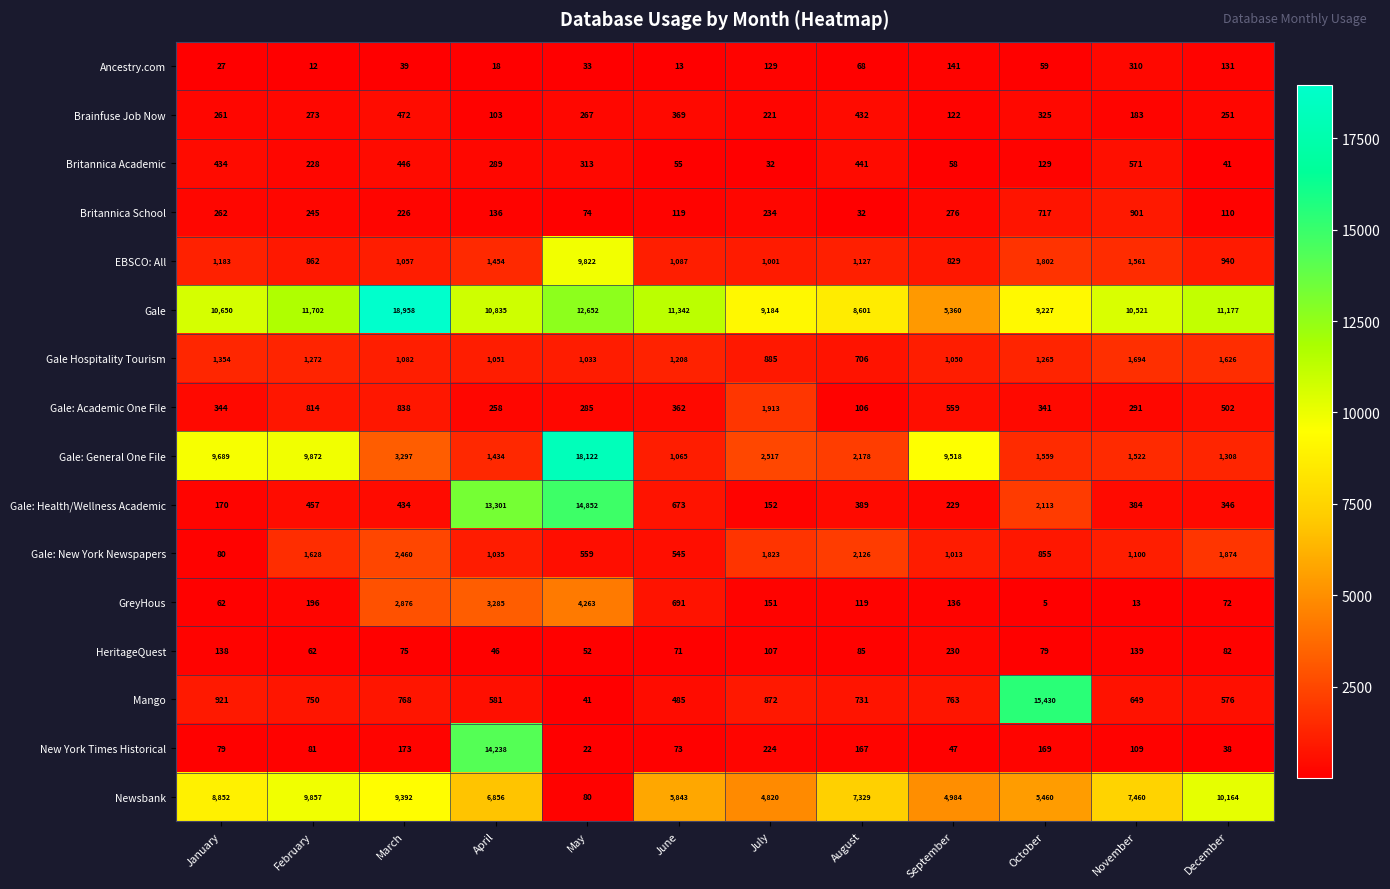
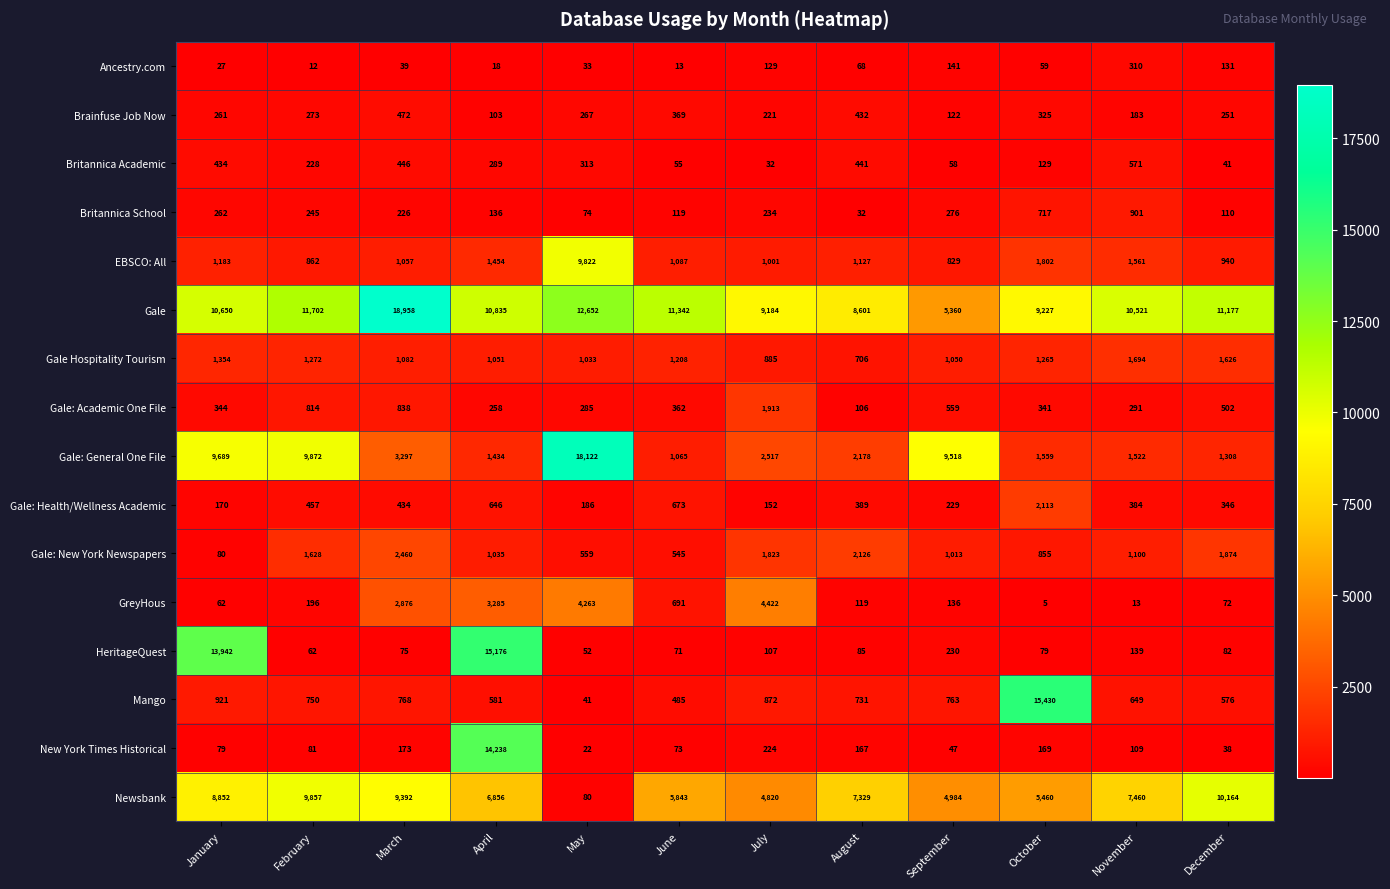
  {
    "Ancestry.com": {
      "January": "27",
      "February": "12",
      "March": "39",
      "April": "18",
      "May": "33",
      "June": "13",
      "July": "129",
      "August": "68",
      "September": "141",
      "October": "59",
      "November": "310",
      "December": "131"
    },
    "Brainfuse Job Now": {
      "January": "261",
      "February": "273",
      "March": "472",
      "April": "103",
      "May": "267",
      "June": "369",
      "July": "221",
      "August": "432",
      "September": "122",
      "October": "325",
      "November": "183",
      "December": "251"
    },
    "Britannica Academic": {
      "January": "434",
      "February": "228",
      "March": "446",
      "April": "289",
      "May": "313",
      "June": "55",
      "July": "32",
      "August": "441",
      "September": "58",
      "October": "129",
      "November": "571",
      "December": "41"
    },
    "Britannica School": {
      "January": "262",
      "February": "245",
      "March": "226",
      "April": "136",
      "May": "74",
      "June": "119",
      "July": "234",
      "August": "32",
      "September": "276",
      "October": "717",
      "November": "901",
      "December": "110"
    },
    "EBSCO: All": {
      "January": "1,183",
      "February": "862",
      "March": "1,057",
      "April": "1,454",
      "May": "9,822",
      "June": "1,087",
      "July": "1,001",
      "August": "1,127",
      "September": "829",
      "October": "1,802",
      "November": "1,561",
      "December": "940"
    },
    "Gale": {
      "January": "10,650",
      "February": "11,702",
      "March": "18,958",
      "April": "10,835",
      "May": "12,652",
      "June": "11,342",
      "July": "9,184",
      "August": "8,601",
      "September": "5,360",
      "October": "9,227",
      "November": "10,521",
      "December": "11,177"
    },
    "Gale Hospitality Tourism": {
      "January": "1,354",
      "February": "1,272",
      "March": "1,082",
      "April": "1,051",
      "May": "1,033",
      "June": "1,208",
      "July": "885",
      "August": "706",
      "September": "1,050",
      "October": "1,265",
      "November": "1,694",
      "December": "1,626"
    },
    "Gale: Academic One File": {
      "January": "344",
      "February": "814",
      "March": "838",
      "April": "258",
      "May": "285",
      "June": "362",
      "July": "1,913",
      "August": "106",
      "September": "559",
      "October": "341",
      "November": "291",
      "December": "502"
    },
    "Gale: General One File": {
      "January": "9,689",
      "February": "9,872",
      "March": "3,297",
      "April": "1,434",
      "May": "18,122",
      "June": "1,065",
      "July": "2,517",
      "August": "2,178",
      "September": "9,518",
      "October": "1,559",
      "November": "1,522",
      "December": "1,308"
    },
    "Gale: Health/Wellness Academic": {
      "January": "170",
      "February": "457",
      "March": "434",
-     "April": "13,301",
-     "May": "14,852",
+     "April": "646",
+     "May": "186",
      "June": "673",
      "July": "152",
      "August": "389",
      "September": "229",
      "October": "2,113",
      "November": "384",
      "December": "346"
    },
    "Gale: New York Newspapers": {
      "January": "80",
      "February": "1,628",
      "March": "2,460",
      "April": "1,035",
      "May": "559",
      "June": "545",
      "July": "1,823",
      "August": "2,126",
      "September": "1,013",
      "October": "855",
      "November": "1,100",
      "December": "1,874"
    },
    "GreyHous": {
      "January": "62",
      "February": "196",
      "March": "2,876",
      "April": "3,285",
      "May": "4,263",
      "June": "691",
-     "July": "151",
+     "July": "4,422",
      "August": "119",
      "September": "136",
      "October": "5",
      "November": "13",
      "December": "72"
    },
    "HeritageQuest": {
-     "January": "138",
+     "January": "13,942",
      "February": "62",
      "March": "75",
-     "April": "46",
+     "April": "15,176",
      "May": "52",
      "June": "71",
      "July": "107",
      "August": "85",
      "September": "230",
      "October": "79",
      "November": "139",
      "December": "82"
    },
    "Mango": {
      "January": "921",
      "February": "750",
      "March": "768",
      "April": "581",
      "May": "41",
      "June": "485",
      "July": "872",
      "August": "731",
      "September": "763",
      "October": "15,430",
      "November": "649",
      "December": "576"
    },
    "New York Times Historical": {
      "January": "79",
      "February": "81",
      "March": "173",
      "April": "14,238",
      "May": "22",
      "June": "73",
      "July": "224",
      "August": "167",
      "September": "47",
      "October": "169",
      "November": "109",
      "December": "38"
    },
    "Newsbank": {
      "January": "8,852",
      "February": "9,857",
      "March": "9,392",
      "April": "6,856",
      "May": "80",
      "June": "5,843",
      "July": "4,820",
      "August": "7,329",
      "September": "4,984",
      "October": "5,460",
      "November": "7,460",
      "December": "10,164"
    }
  }
